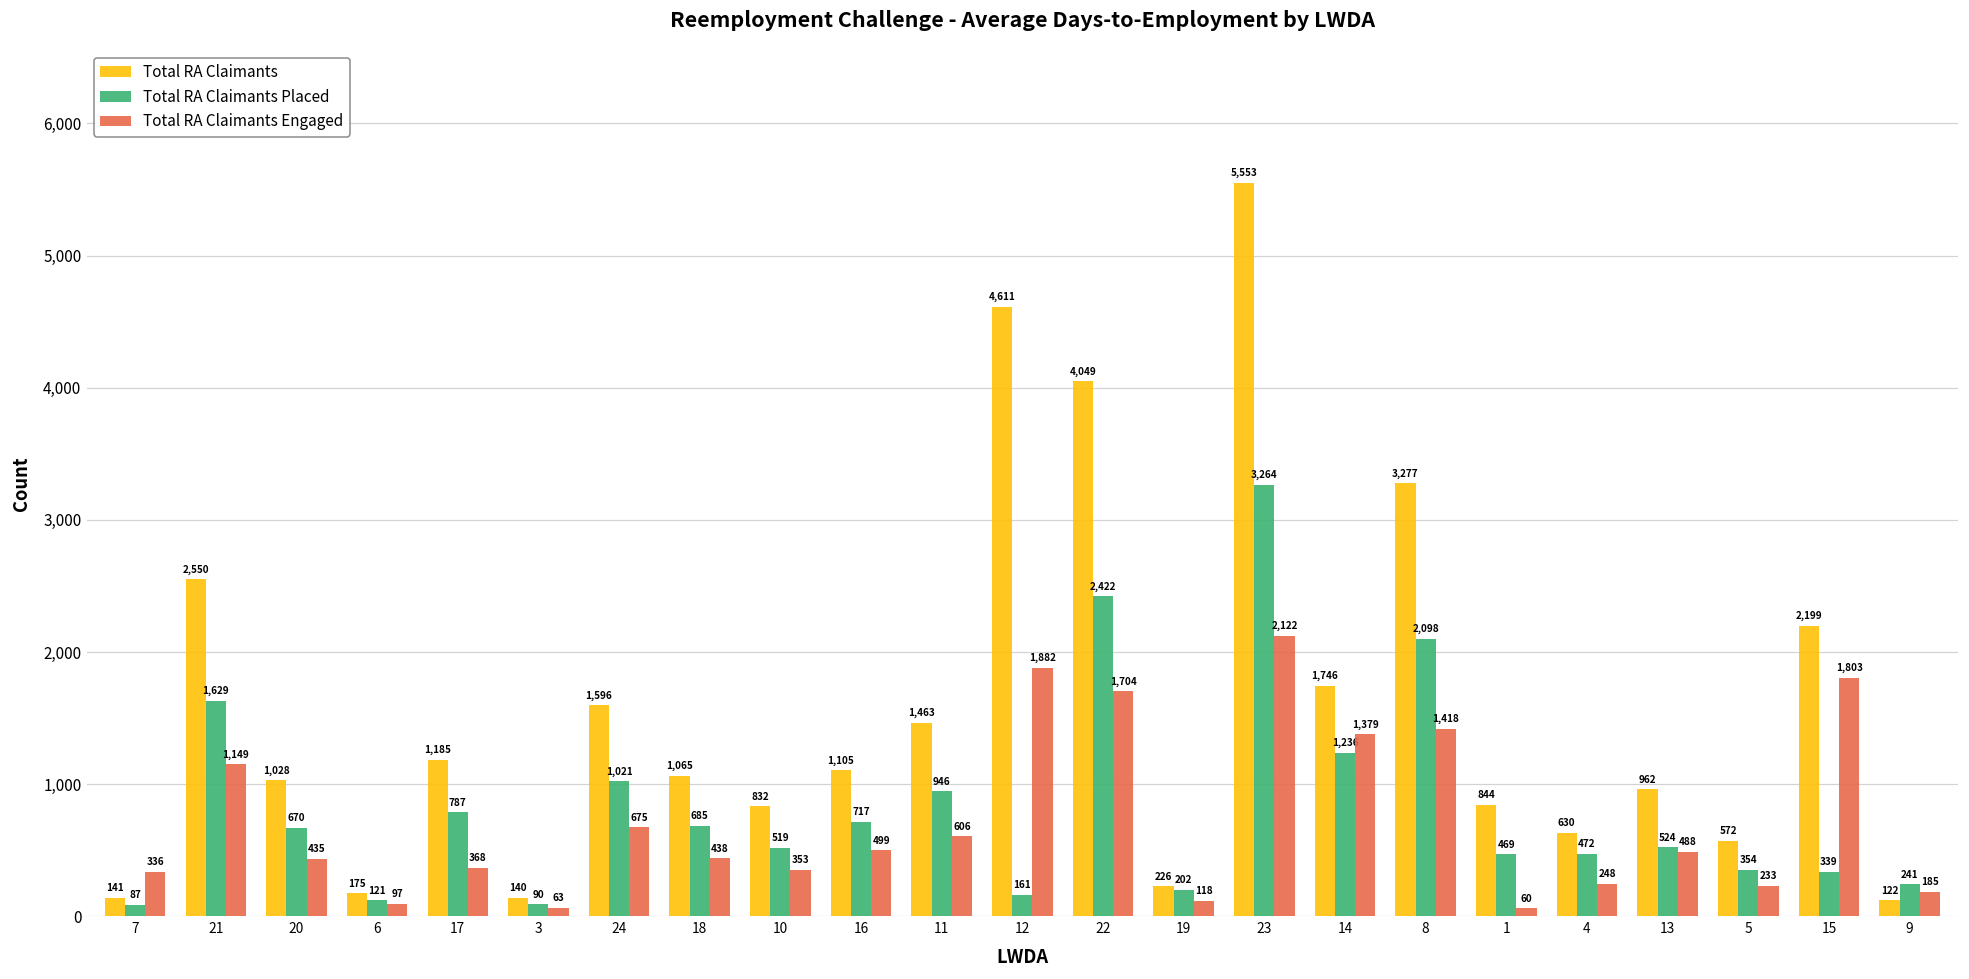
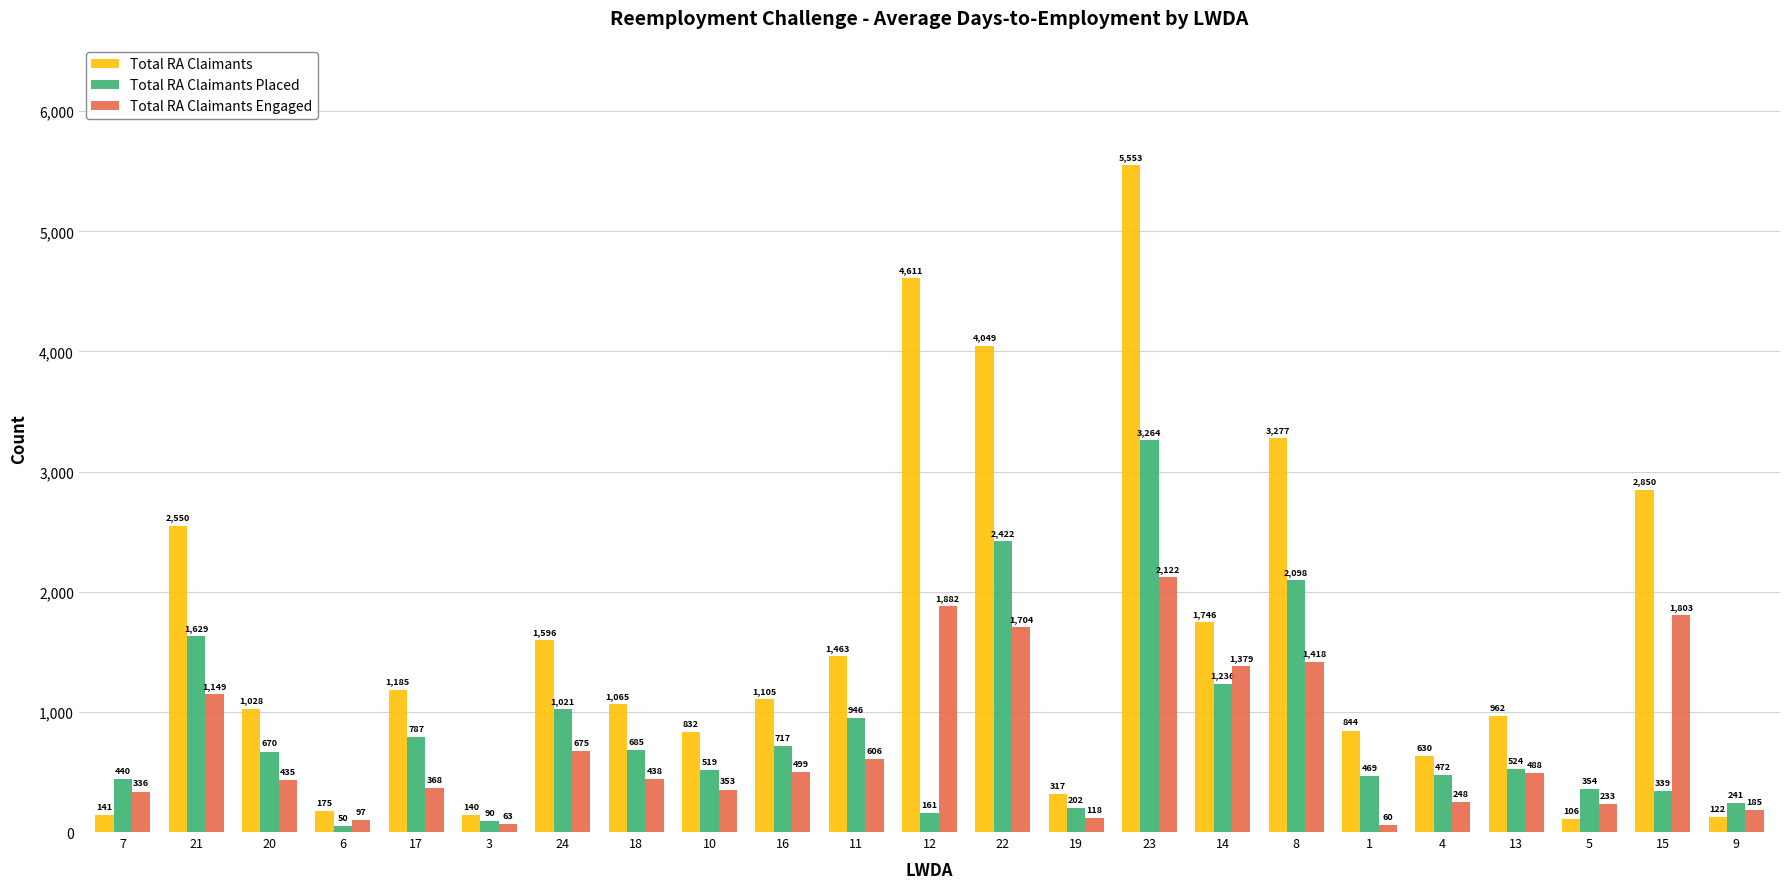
  {
    "Total RA Claimants": {
      "7": "141",
      "21": "2,550",
      "20": "1,028",
      "6": "175",
      "17": "1,185",
      "3": "140",
      "24": "1,596",
      "18": "1,065",
      "10": "832",
      "16": "1,105",
      "11": "1,463",
      "12": "4,611",
      "22": "4,049",
-     "19": "226",
+     "19": "317",
      "23": "5,553",
      "14": "1,746",
      "8": "3,277",
      "1": "844",
      "4": "630",
      "13": "962",
-     "5": "572",
-     "15": "2,199",
+     "5": "106",
+     "15": "2,850",
      "9": "122"
    },
    "Total RA Claimants Placed": {
-     "7": "87",
+     "7": "440",
      "21": "1,629",
      "20": "670",
-     "6": "121",
+     "6": "50",
      "17": "787",
      "3": "90",
      "24": "1,021",
      "18": "685",
      "10": "519",
      "16": "717",
      "11": "946",
      "12": "161",
      "22": "2,422",
      "19": "202",
      "23": "3,264",
      "14": "1,236",
      "8": "2,098",
      "1": "469",
      "4": "472",
      "13": "524",
      "5": "354",
      "15": "339",
      "9": "241"
    },
    "Total RA Claimants Engaged": {
      "7": "336",
      "21": "1,149",
      "20": "435",
      "6": "97",
      "17": "368",
      "3": "63",
      "24": "675",
      "18": "438",
      "10": "353",
      "16": "499",
      "11": "606",
      "12": "1,882",
      "22": "1,704",
      "19": "118",
      "23": "2,122",
      "14": "1,379",
      "8": "1,418",
      "1": "60",
      "4": "248",
      "13": "488",
      "5": "233",
      "15": "1,803",
      "9": "185"
    }
  }
